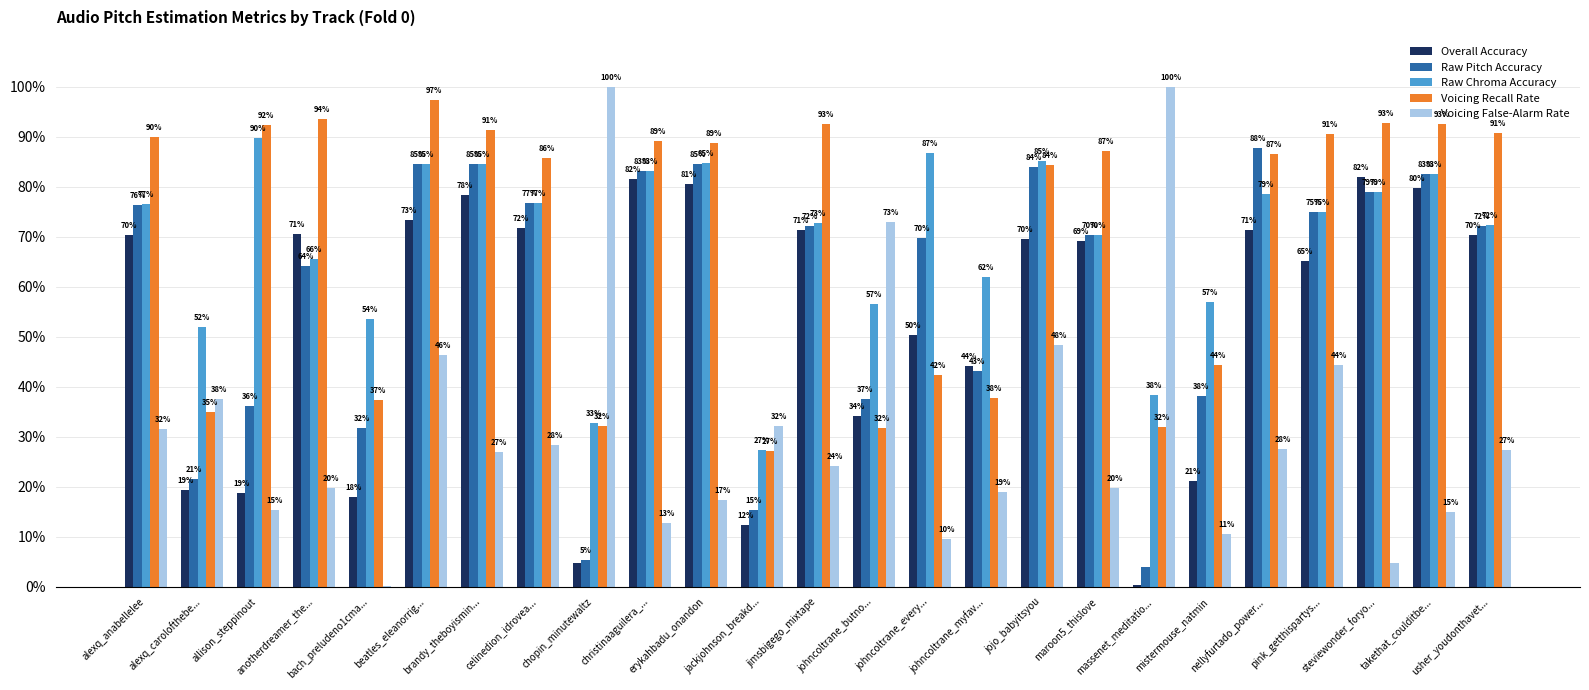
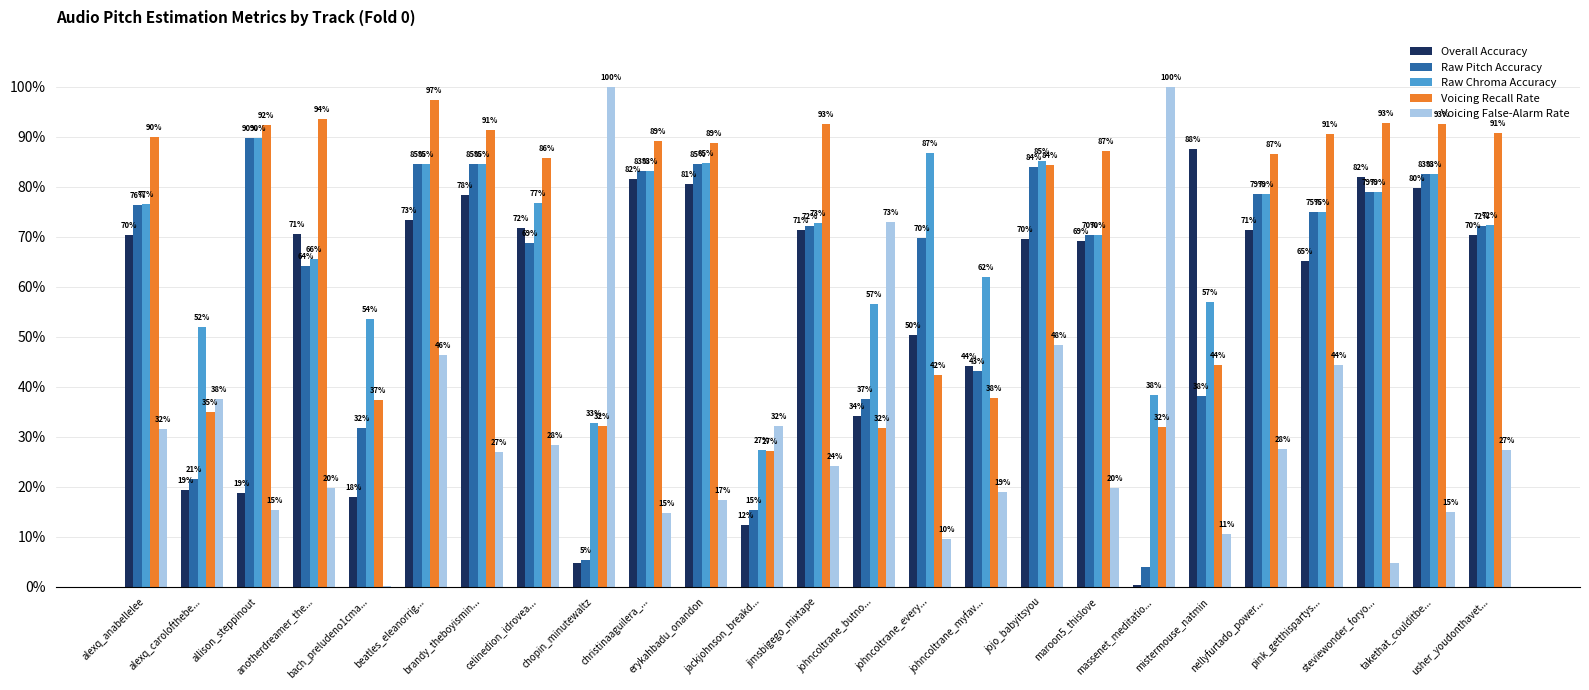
  {
    "Overall Accuracy": {
      "alexq_anabellelee": "70%",
      "alexq_carolofthebe...": "19%",
      "allison_steppinout": "19%",
      "anotherdreamer_the...": "71%",
      "bach_preludeno1cma...": "18%",
      "beatles_eleanorrig...": "73%",
      "brandy_theboyismin...": "78%",
      "celinedion_idrovea...": "72%",
      "christinaaguilera_...": "82%",
      "erykahbadu_onandon": "81%",
      "jackjohnson_breakd...": "12%",
      "johncoltrane_butno...": "34%",
      "johncoltrane_every...": "50%",
      "jojo_babyitsyou": "70%",
-     "mistermouse_natmin": "21%",
+     "mistermouse_natmin": "88%",
      "nellyfurtado_power...": "71%",
      "pink_getthispartys...": "65%",
      "steviewonder_foryo...": "82%",
      "takethat_coulditbe...": "80%",
      "usher_youdonthavet...": "70%"
    },
    "Raw Pitch Accuracy": {
      "alexq_carolofthebe...": "21%",
-     "allison_steppinout": "36%",
+     "allison_steppinout": "90%",
      "anotherdreamer_the...": "64%",
      "bach_preludeno1cma...": "32%",
-     "celinedion_idrovea...": "77%",
+     "celinedion_idrovea...": "69%",
      "chopin_minutewaltz": "5%",
      "jackjohnson_breakd...": "15%",
      "johncoltrane_butno...": "37%",
      "johncoltrane_every...": "70%",
      "mistermouse_natmin": "38%",
-     "nellyfurtado_power...": "88%"
+     "nellyfurtado_power...": "79%"
    },
    "Raw Chroma Accuracy": {
      "alexq_carolofthebe...": "52%",
      "allison_steppinout": "90%",
      "anotherdreamer_the...": "66%",
      "bach_preludeno1cma...": "54%",
      "johncoltrane_butno...": "57%",
      "johncoltrane_every...": "87%",
      "johncoltrane_myfav...": "62%",
      "massenet_meditatio...": "38%",
      "mistermouse_natmin": "57%",
      "nellyfurtado_power...": "79%"
    },
    "Voicing Recall Rate": {
      "alexq_anabellelee": "90%",
      "alexq_carolofthebe...": "35%",
      "allison_steppinout": "92%",
      "anotherdreamer_the...": "94%",
      "bach_preludeno1cma...": "37%",
      "beatles_eleanorrig...": "97%",
      "brandy_theboyismin...": "91%",
      "celinedion_idrovea...": "86%",
      "christinaaguilera_...": "89%",
      "erykahbadu_onandon": "89%",
      "jimsbigego_mixtape": "93%",
      "johncoltrane_butno...": "32%",
      "johncoltrane_every...": "42%",
      "johncoltrane_myfav...": "38%",
      "maroon5_thislove": "87%",
      "massenet_meditatio...": "32%",
      "mistermouse_natmin": "44%",
      "nellyfurtado_power...": "87%",
      "pink_getthispartys...": "91%",
      "steviewonder_foryo...": "93%",
      "takethat_coulditbe...": "93%",
      "usher_youdonthavet...": "91%"
    },
    "Voicing False-Alarm Rate": {
      "alexq_anabellelee": "32%",
      "alexq_carolofthebe...": "38%",
      "allison_steppinout": "15%",
      "anotherdreamer_the...": "20%",
      "beatles_eleanorrig...": "46%",
      "brandy_theboyismin...": "27%",
      "celinedion_idrovea...": "28%",
      "chopin_minutewaltz": "100%",
-     "christinaaguilera_...": "13%",
+     "christinaaguilera_...": "15%",
      "erykahbadu_onandon": "17%",
      "jackjohnson_breakd...": "32%",
      "jimsbigego_mixtape": "24%",
      "johncoltrane_butno...": "73%",
      "johncoltrane_every...": "10%",
      "johncoltrane_myfav...": "19%",
      "jojo_babyitsyou": "48%",
      "maroon5_thislove": "20%",
      "massenet_meditatio...": "100%",
      "mistermouse_natmin": "11%",
      "nellyfurtado_power...": "28%",
      "pink_getthispartys...": "44%",
      "takethat_coulditbe...": "15%",
      "usher_youdonthavet...": "27%"
    }
  }
